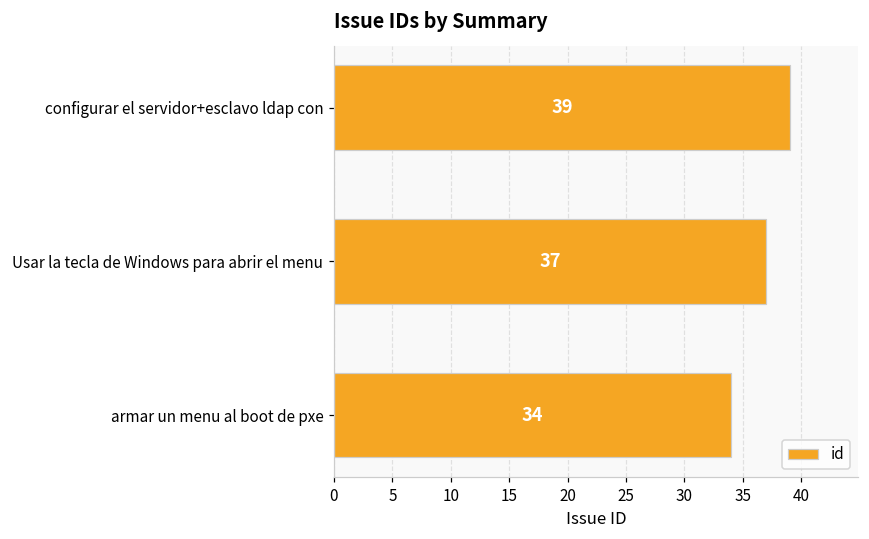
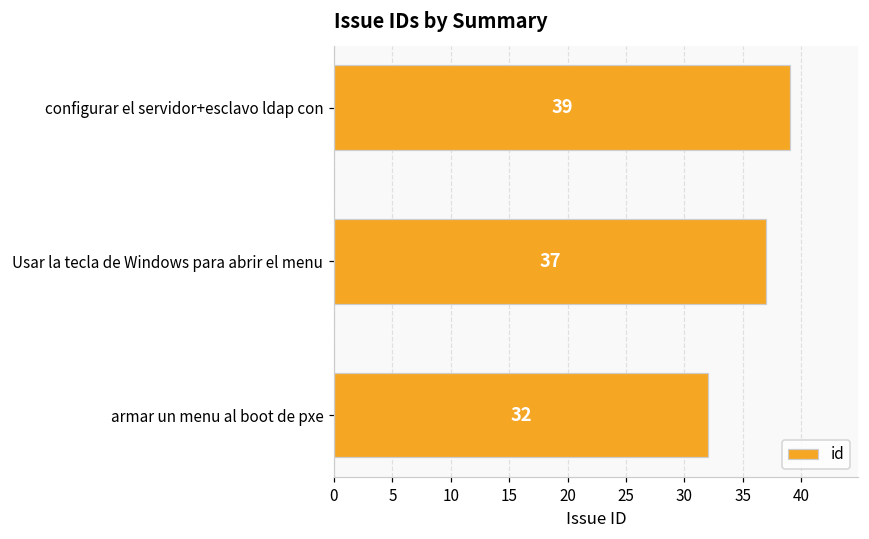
  {
    "configurar el servidor+esclavo ldap con": 39,
    "Usar la tecla de Windows para abrir el menu": 37,
-   "armar un menu al boot de pxe": 34
+   "armar un menu al boot de pxe": 32
  }
